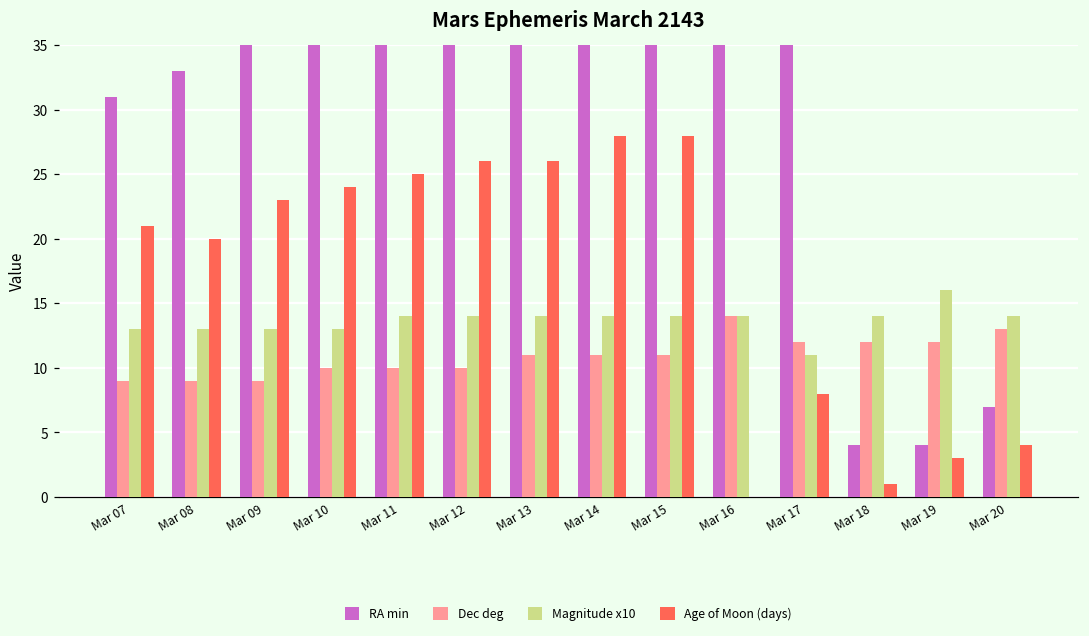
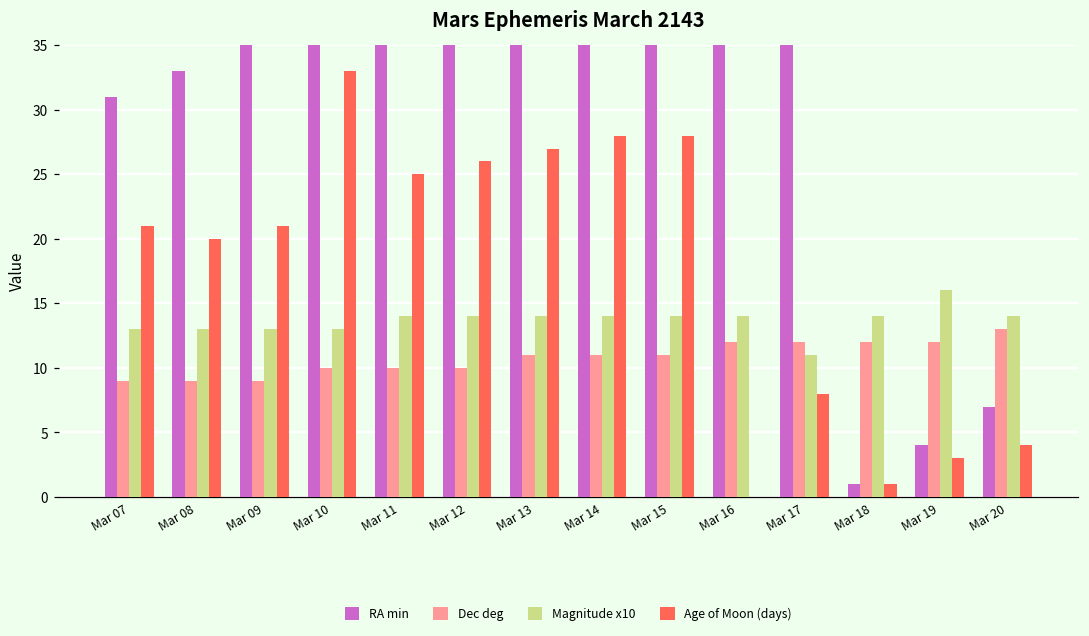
  {
    "RA min": {
      "Mar 07": 31,
      "Mar 08": 33,
-     "Mar 18": 4,
+     "Mar 18": 1,
      "Mar 19": 4,
      "Mar 20": 7
    },
    "Dec deg": {
      "Mar 07": 9,
      "Mar 08": 9,
      "Mar 09": 9,
      "Mar 10": 10,
      "Mar 11": 10,
      "Mar 12": 10,
      "Mar 13": 11,
      "Mar 14": 11,
      "Mar 15": 11,
-     "Mar 16": 14,
+     "Mar 16": 12,
      "Mar 17": 12,
      "Mar 18": 12,
      "Mar 19": 12,
      "Mar 20": 13
    },
    "Magnitude x10": {
      "Mar 07": 13,
      "Mar 08": 13,
      "Mar 09": 13,
      "Mar 10": 13,
      "Mar 11": 14,
      "Mar 12": 14,
      "Mar 13": 14,
      "Mar 14": 14,
      "Mar 15": 14,
      "Mar 16": 14,
      "Mar 17": 11,
      "Mar 18": 14,
      "Mar 19": 16,
      "Mar 20": 14
    },
    "Age of Moon (days)": {
      "Mar 07": 21,
      "Mar 08": 20,
-     "Mar 09": 23,
-     "Mar 10": 24,
+     "Mar 09": 21,
+     "Mar 10": 33,
      "Mar 11": 25,
      "Mar 12": 26,
-     "Mar 13": 26,
+     "Mar 13": 27,
      "Mar 14": 28,
      "Mar 15": 28,
      "Mar 16": 0,
      "Mar 17": 8,
      "Mar 18": 1,
      "Mar 19": 3,
      "Mar 20": 4
    }
  }
